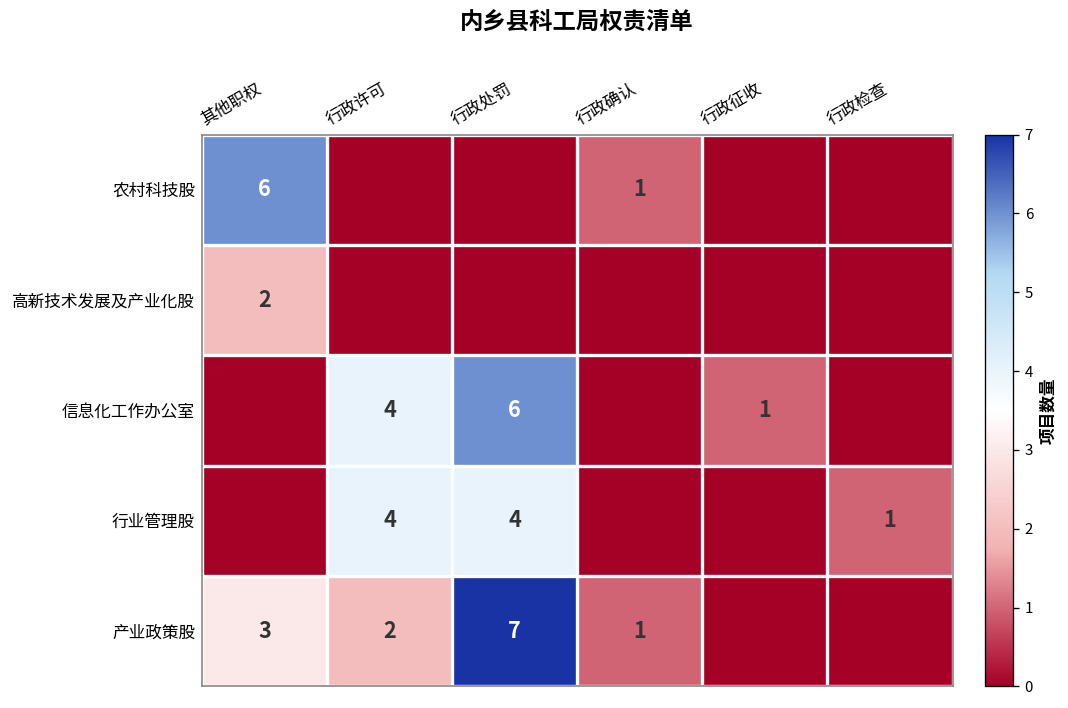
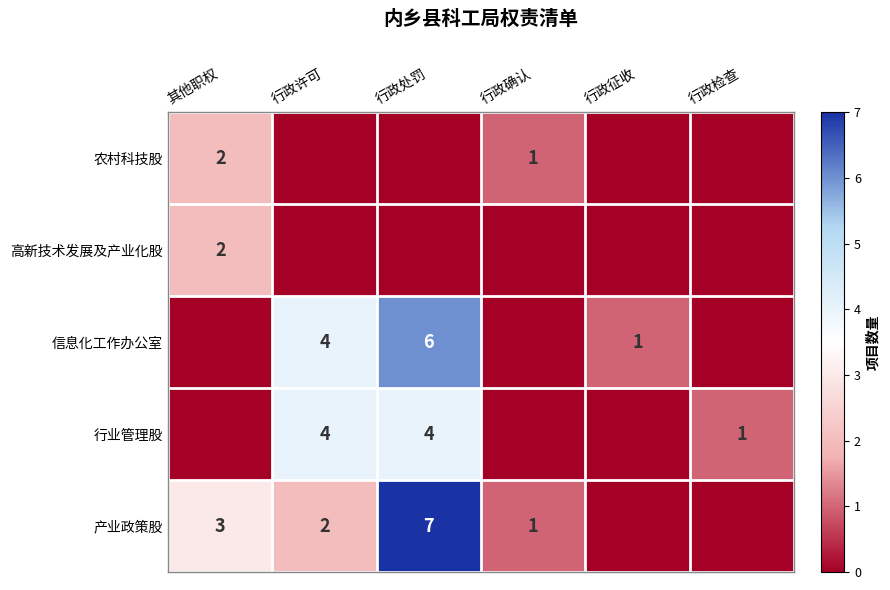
  {
    "农村科技股": {
-     "其他职权": 6,
+     "其他职权": 2,
      "行政确认": 1
    },
    "高新技术发展及产业化股": {
      "其他职权": 2
    },
    "信息化工作办公室": {
      "行政许可": 4,
      "行政处罚": 6,
      "行政征收": 1
    },
    "行业管理股": {
      "行政许可": 4,
      "行政处罚": 4,
      "行政检查": 1
    },
    "产业政策股": {
      "其他职权": 3,
      "行政许可": 2,
      "行政处罚": 7,
      "行政确认": 1
    }
  }
